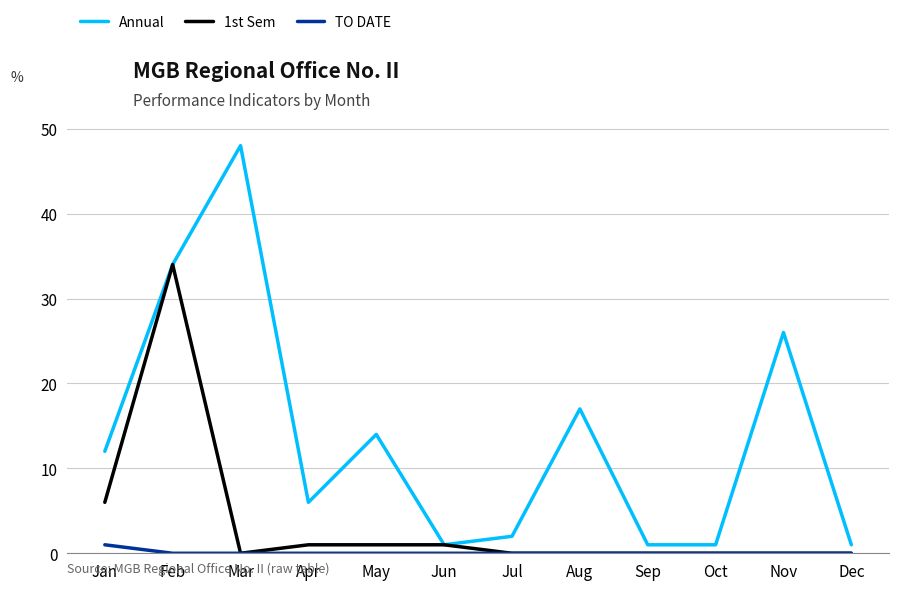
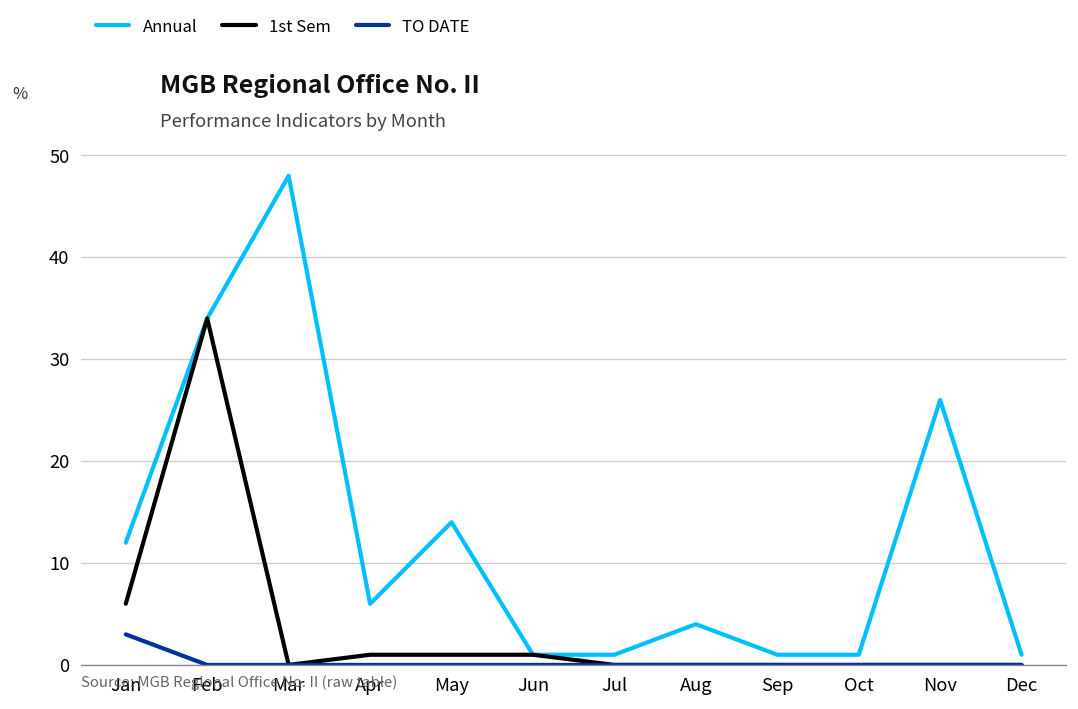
  {
    "Annual": {
      "Jan": 12,
      "Mar": 48,
      "Apr": 6,
      "May": 14,
-     "Jul": 2,
-     "Aug": 17,
+     "Jul": 1,
+     "Aug": 4,
      "Sep": 1,
      "Oct": 1,
      "Nov": 26,
      "Dec": 1
    },
    "1st Sem": {
      "Jan": 6,
      "Apr": 1,
      "May": 1
    },
    "TO DATE": {
-     "Jan": 1,
+     "Jan": 3,
      "Feb": 0,
      "Apr": 0,
      "May": 0,
      "Jun": 0
    }
  }
